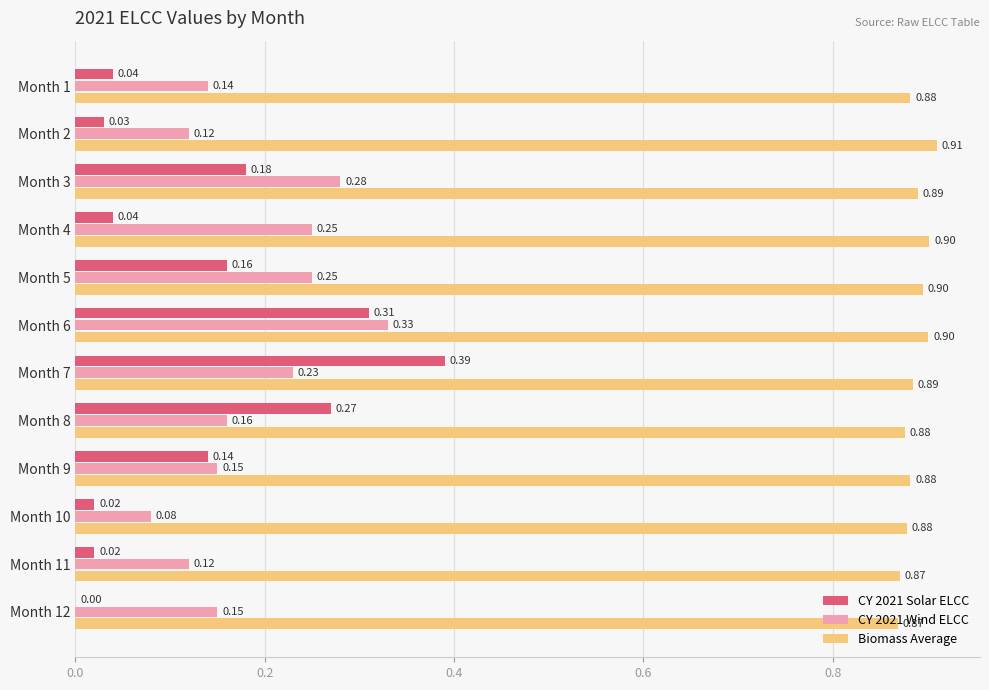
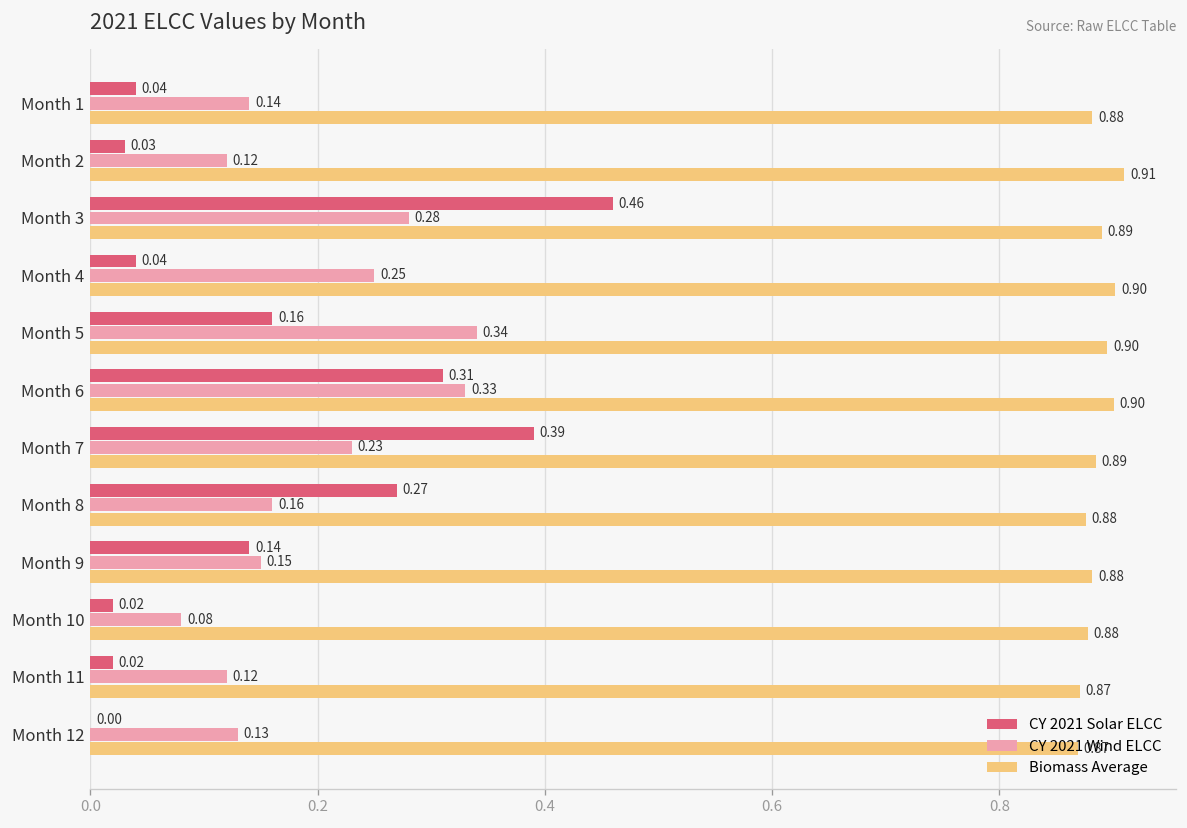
  {
    "CY 2021 Solar ELCC": {
      "Month 1": 0.04,
      "Month 2": 0.03,
-     "Month 3": 0.18,
+     "Month 3": 0.46,
      "Month 4": 0.04,
      "Month 5": 0.16,
      "Month 6": 0.31,
      "Month 7": 0.39,
      "Month 8": 0.27,
      "Month 9": 0.14,
      "Month 10": 0.02,
      "Month 11": 0.02,
      "Month 12": 0.00
    },
    "CY 2021 Wind ELCC": {
      "Month 1": 0.14,
      "Month 2": 0.12,
      "Month 3": 0.28,
      "Month 4": 0.25,
-     "Month 5": 0.25,
+     "Month 5": 0.34,
      "Month 6": 0.33,
      "Month 7": 0.23,
      "Month 8": 0.16,
      "Month 9": 0.15,
      "Month 10": 0.08,
      "Month 11": 0.12,
-     "Month 12": 0.15
+     "Month 12": 0.13
    },
    "Biomass Average": {
      "Month 1": 0.88,
      "Month 2": 0.91,
      "Month 3": 0.89,
      "Month 4": 0.90,
      "Month 5": 0.90,
      "Month 6": 0.90,
      "Month 7": 0.89,
      "Month 8": 0.88,
      "Month 9": 0.88,
      "Month 10": 0.88,
      "Month 11": 0.87,
      "Month 12": 0.87
    }
  }
